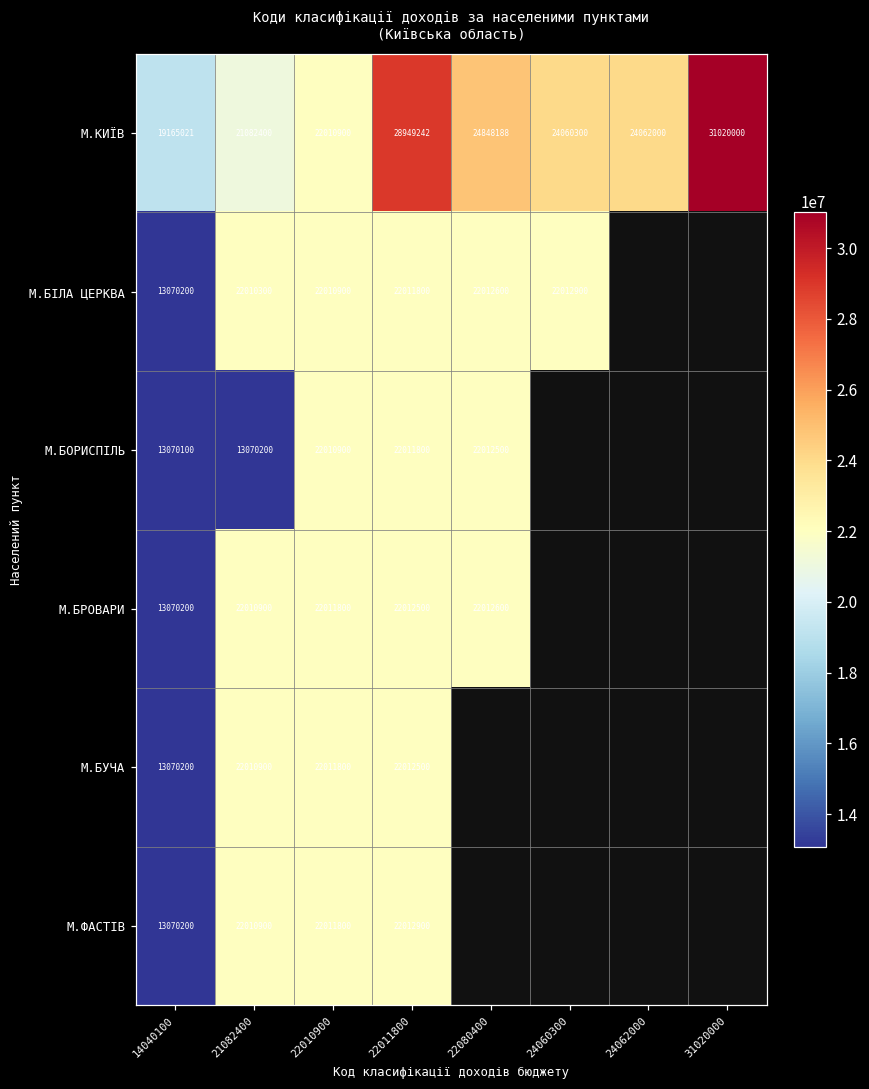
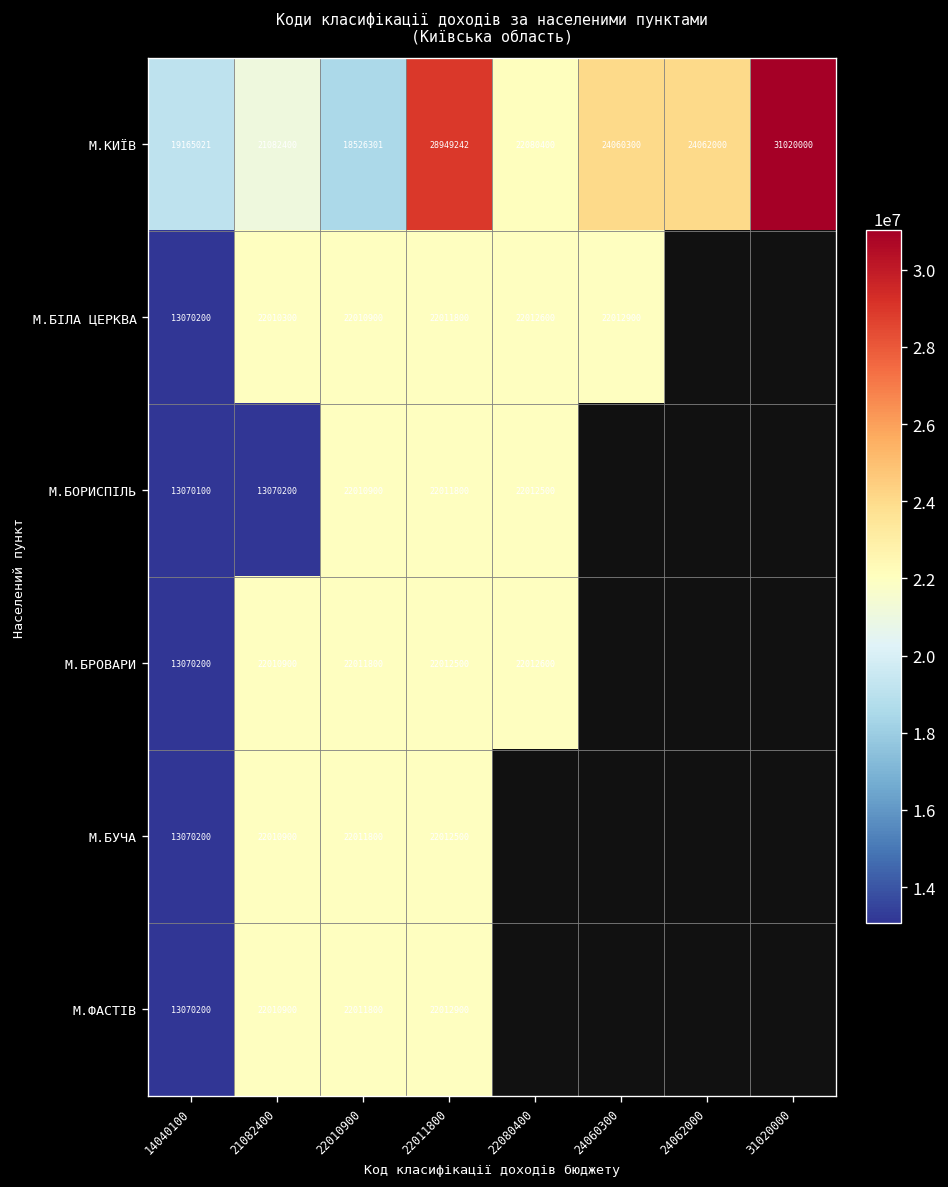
  {
    "М.КИЇВ": {
      "14040100": 19165021,
-     "22010900": 22010900,
+     "22010900": 18526301,
      "22011800": 28949242,
-     "22080400": 24848188,
+     "22080400": 22080400,
      "24060300": 24060300,
      "24062000": 24062000,
      "31020000": 31020000
    },
    "М.БІЛА ЦЕРКВА": {
      "14040100": 13070200,
      "21082400": 22010300,
      "22010900": 22010900,
      "22011800": 22011800,
      "22080400": 22012600,
      "24060300": 22012900
    },
    "М.БОРИСПІЛЬ": {
      "14040100": 13070100,
      "21082400": 13070200,
      "22010900": 22010900,
      "22011800": 22011800,
      "22080400": 22012500
    },
    "М.БРОВАРИ": {
      "14040100": 13070200,
      "21082400": 22010900,
      "22010900": 22011800,
      "22011800": 22012500,
      "22080400": 22012600
    },
    "М.БУЧА": {
      "14040100": 13070200,
      "21082400": 22010900,
      "22010900": 22011800,
      "22011800": 22012500
    },
    "М.ФАСТІВ": {
      "14040100": 13070200,
      "21082400": 22010900,
      "22010900": 22011800,
      "22011800": 22012900
    }
  }
